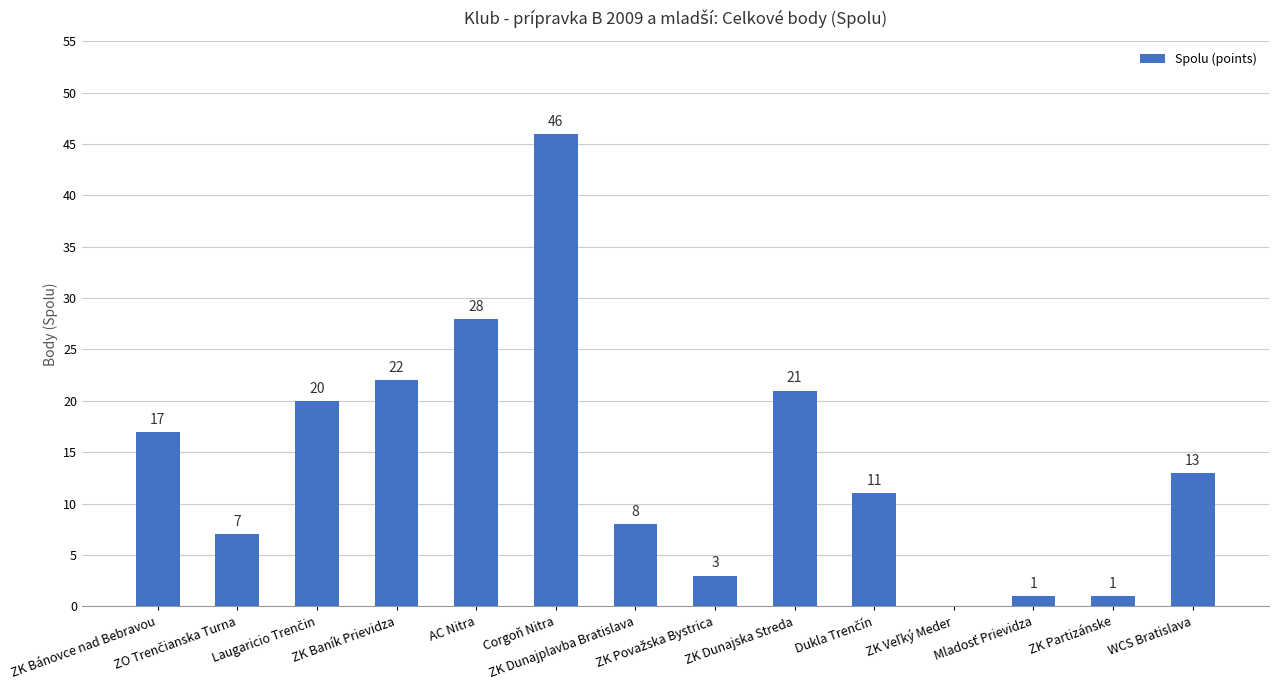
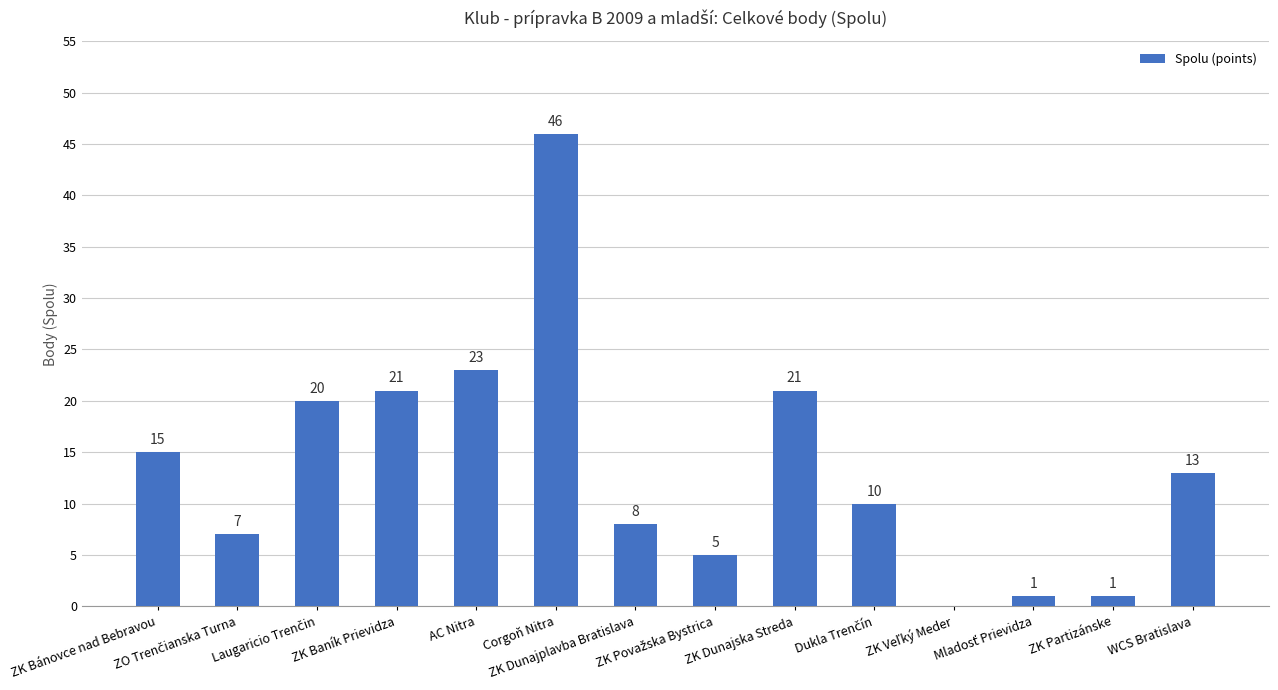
  {
-   "ZK Bánovce nad Bebravou": 17,
+   "ZK Bánovce nad Bebravou": 15,
    "ZO Trenčianska Turna": 7,
    "Laugaricio Trenčin": 20,
-   "ZK Baník Prievidza": 22,
-   "AC Nitra": 28,
+   "ZK Baník Prievidza": 21,
+   "AC Nitra": 23,
    "Corgoň Nitra": 46,
    "ZK Dunajplavba Bratislava": 8,
-   "ZK Považska Bystrica": 3,
+   "ZK Považska Bystrica": 5,
    "ZK Dunajska Streda": 21,
-   "Dukla Trenčín": 11,
+   "Dukla Trenčín": 10,
    "Mladosť Prievidza": 1,
    "ZK Partizánske": 1,
    "WCS Bratislava": 13
  }
